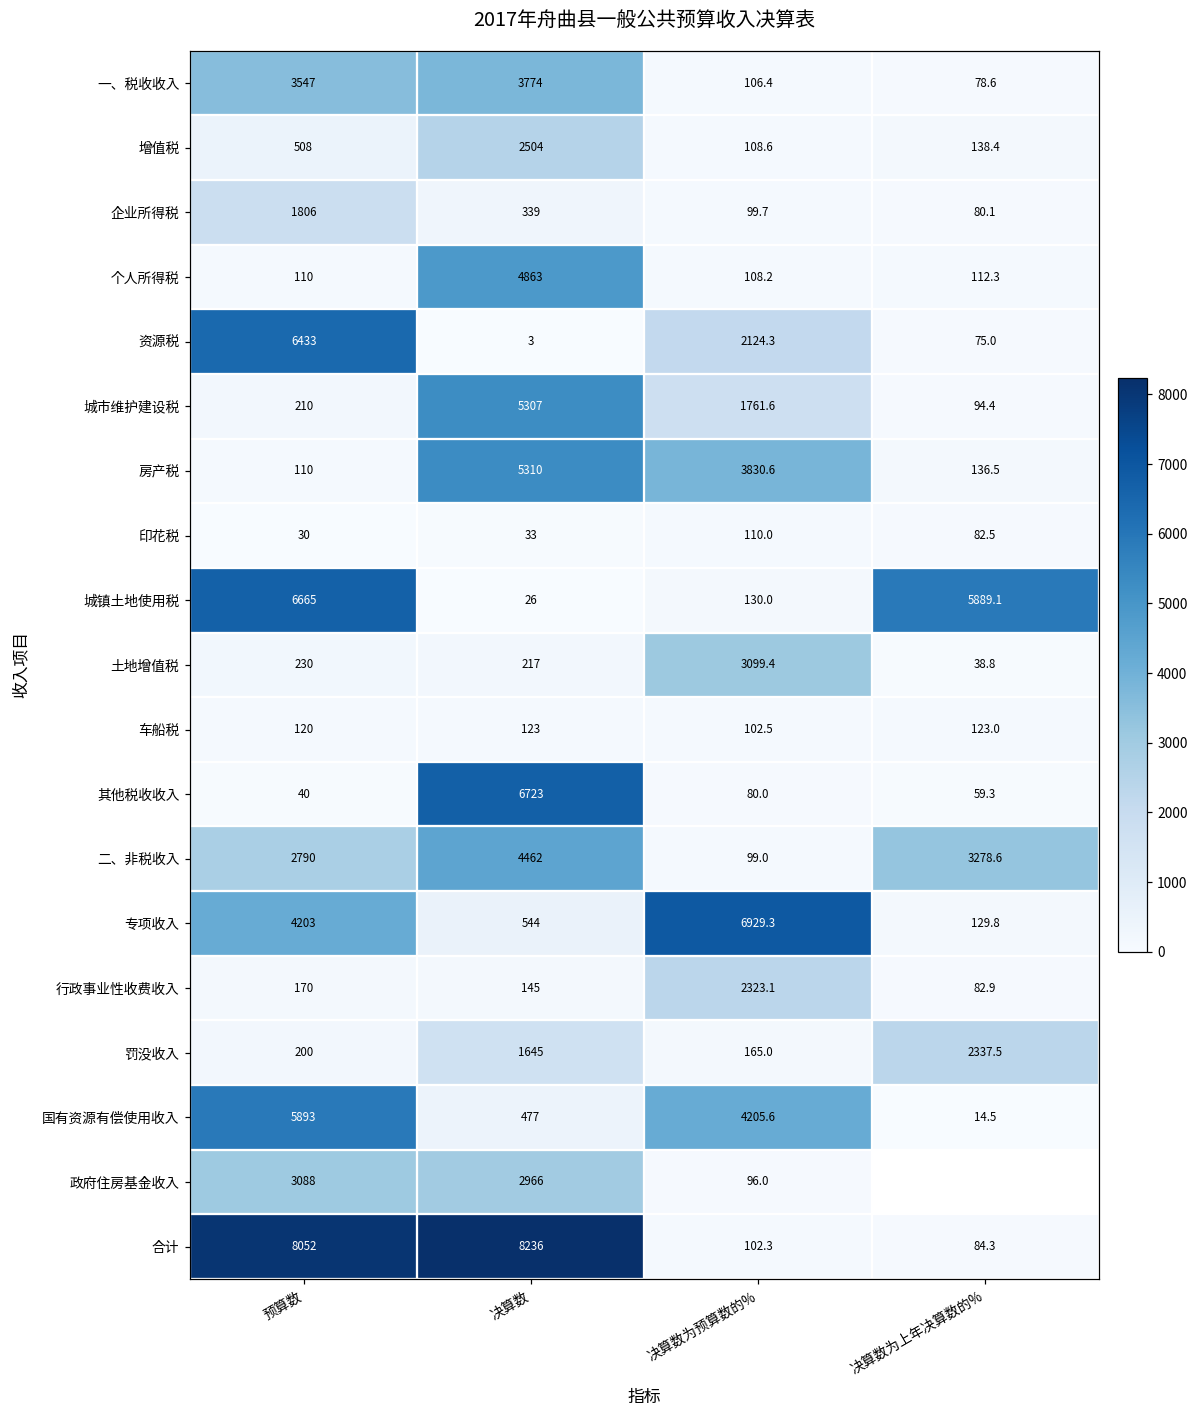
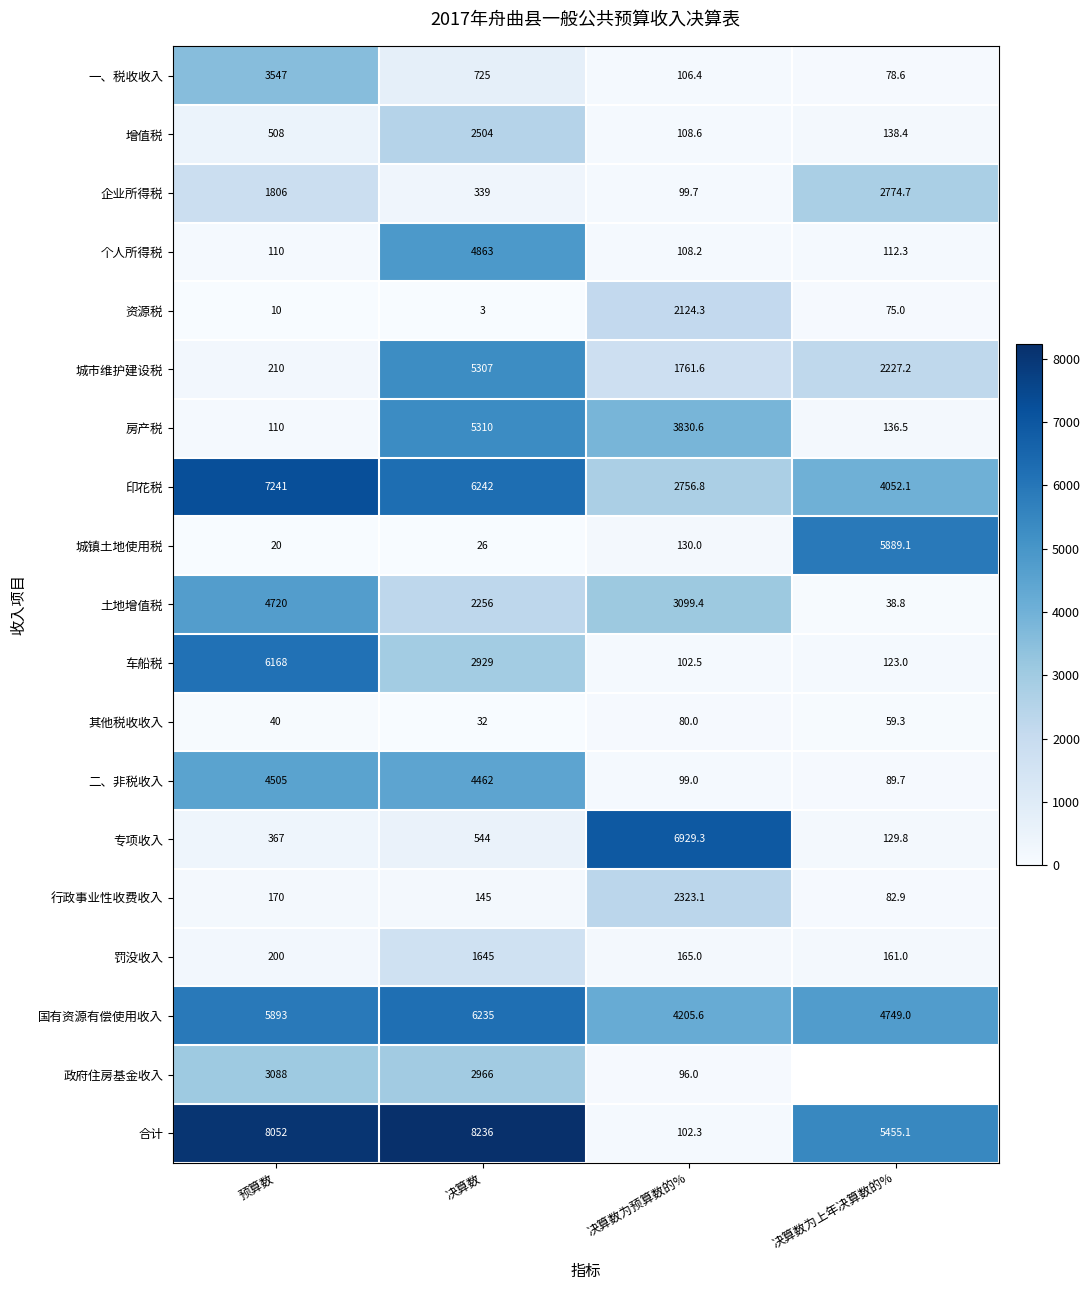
  {
    "一、税收收入": {
      "预算数": 3547,
-     "决算数": 3774,
+     "决算数": 725,
      "决算数为预算数的%": 106.4,
      "决算数为上年决算数的%": 78.6
    },
    "增值税": {
      "预算数": 508,
      "决算数": 2504,
      "决算数为预算数的%": 108.6,
      "决算数为上年决算数的%": 138.4
    },
    "企业所得税": {
      "预算数": 1806,
      "决算数": 339,
      "决算数为预算数的%": 99.7,
-     "决算数为上年决算数的%": 80.1
+     "决算数为上年决算数的%": 2774.7
    },
    "个人所得税": {
      "预算数": 110,
      "决算数": 4863,
      "决算数为预算数的%": 108.2,
      "决算数为上年决算数的%": 112.3
    },
    "资源税": {
-     "预算数": 6433,
+     "预算数": 10,
      "决算数": 3,
      "决算数为预算数的%": 2124.3,
      "决算数为上年决算数的%": 75.0
    },
    "城市维护建设税": {
      "预算数": 210,
      "决算数": 5307,
      "决算数为预算数的%": 1761.6,
-     "决算数为上年决算数的%": 94.4
+     "决算数为上年决算数的%": 2227.2
    },
    "房产税": {
      "预算数": 110,
      "决算数": 5310,
      "决算数为预算数的%": 3830.6,
      "决算数为上年决算数的%": 136.5
    },
    "印花税": {
-     "预算数": 30,
-     "决算数": 33,
-     "决算数为预算数的%": 110.0,
-     "决算数为上年决算数的%": 82.5
+     "预算数": 7241,
+     "决算数": 6242,
+     "决算数为预算数的%": 2756.8,
+     "决算数为上年决算数的%": 4052.1
    },
    "城镇土地使用税": {
-     "预算数": 6665,
+     "预算数": 20,
      "决算数": 26,
      "决算数为预算数的%": 130.0,
      "决算数为上年决算数的%": 5889.1
    },
    "土地增值税": {
-     "预算数": 230,
-     "决算数": 217,
+     "预算数": 4720,
+     "决算数": 2256,
      "决算数为预算数的%": 3099.4,
      "决算数为上年决算数的%": 38.8
    },
    "车船税": {
-     "预算数": 120,
-     "决算数": 123,
+     "预算数": 6168,
+     "决算数": 2929,
      "决算数为预算数的%": 102.5,
      "决算数为上年决算数的%": 123.0
    },
    "其他税收收入": {
      "预算数": 40,
-     "决算数": 6723,
+     "决算数": 32,
      "决算数为预算数的%": 80.0,
      "决算数为上年决算数的%": 59.3
    },
    "二、非税收入": {
-     "预算数": 2790,
+     "预算数": 4505,
      "决算数": 4462,
      "决算数为预算数的%": 99.0,
-     "决算数为上年决算数的%": 3278.6
+     "决算数为上年决算数的%": 89.7
    },
    "专项收入": {
-     "预算数": 4203,
+     "预算数": 367,
      "决算数": 544,
      "决算数为预算数的%": 6929.3,
      "决算数为上年决算数的%": 129.8
    },
    "行政事业性收费收入": {
      "预算数": 170,
      "决算数": 145,
      "决算数为预算数的%": 2323.1,
      "决算数为上年决算数的%": 82.9
    },
    "罚没收入": {
      "预算数": 200,
      "决算数": 1645,
      "决算数为预算数的%": 165.0,
-     "决算数为上年决算数的%": 2337.5
+     "决算数为上年决算数的%": 161.0
    },
    "国有资源有偿使用收入": {
      "预算数": 5893,
-     "决算数": 477,
+     "决算数": 6235,
      "决算数为预算数的%": 4205.6,
-     "决算数为上年决算数的%": 14.5
+     "决算数为上年决算数的%": 4749.0
    },
    "政府住房基金收入": {
      "预算数": 3088,
      "决算数": 2966,
      "决算数为预算数的%": 96.0
    },
    "合计": {
      "预算数": 8052,
      "决算数": 8236,
      "决算数为预算数的%": 102.3,
-     "决算数为上年决算数的%": 84.3
+     "决算数为上年决算数的%": 5455.1
    }
  }
